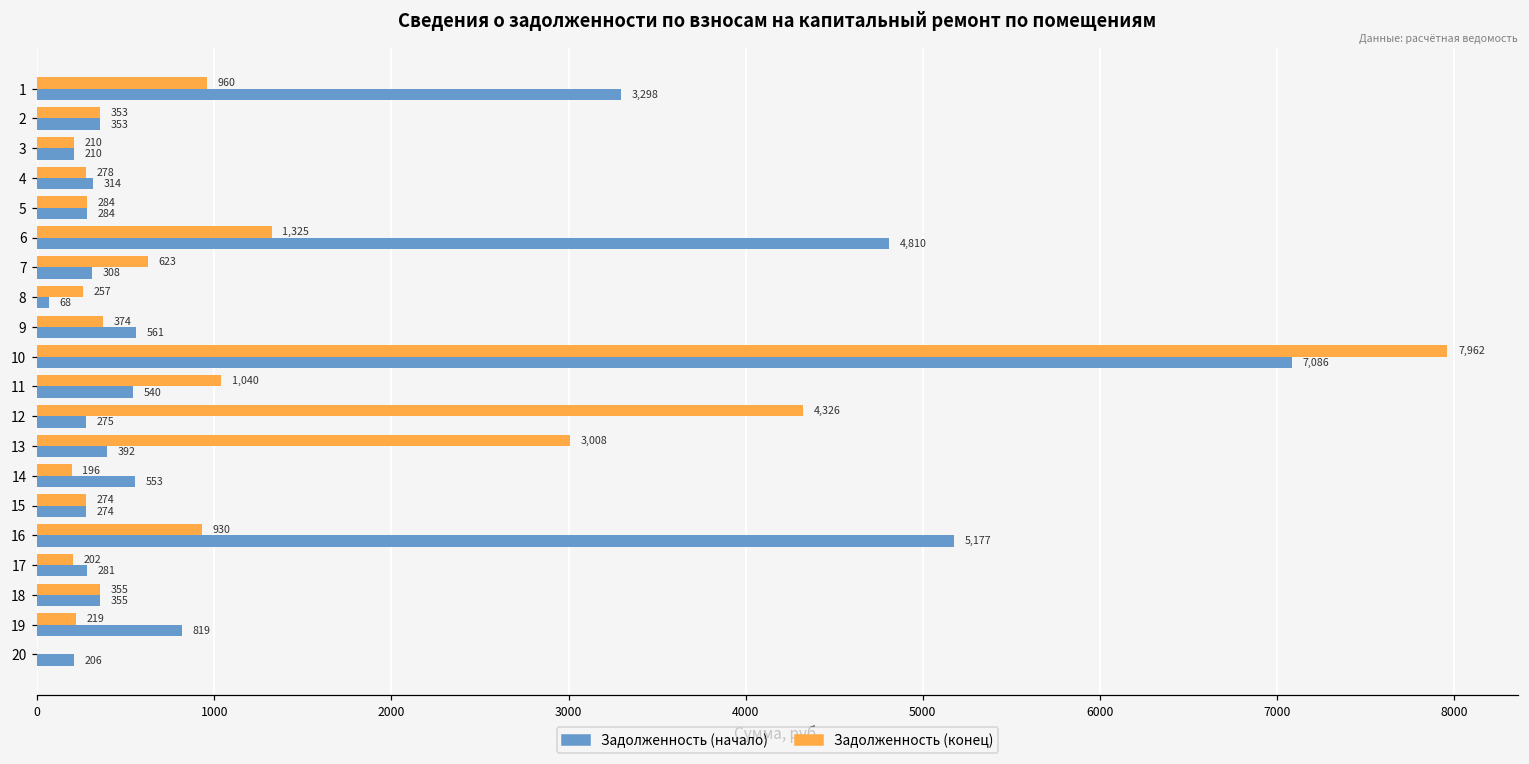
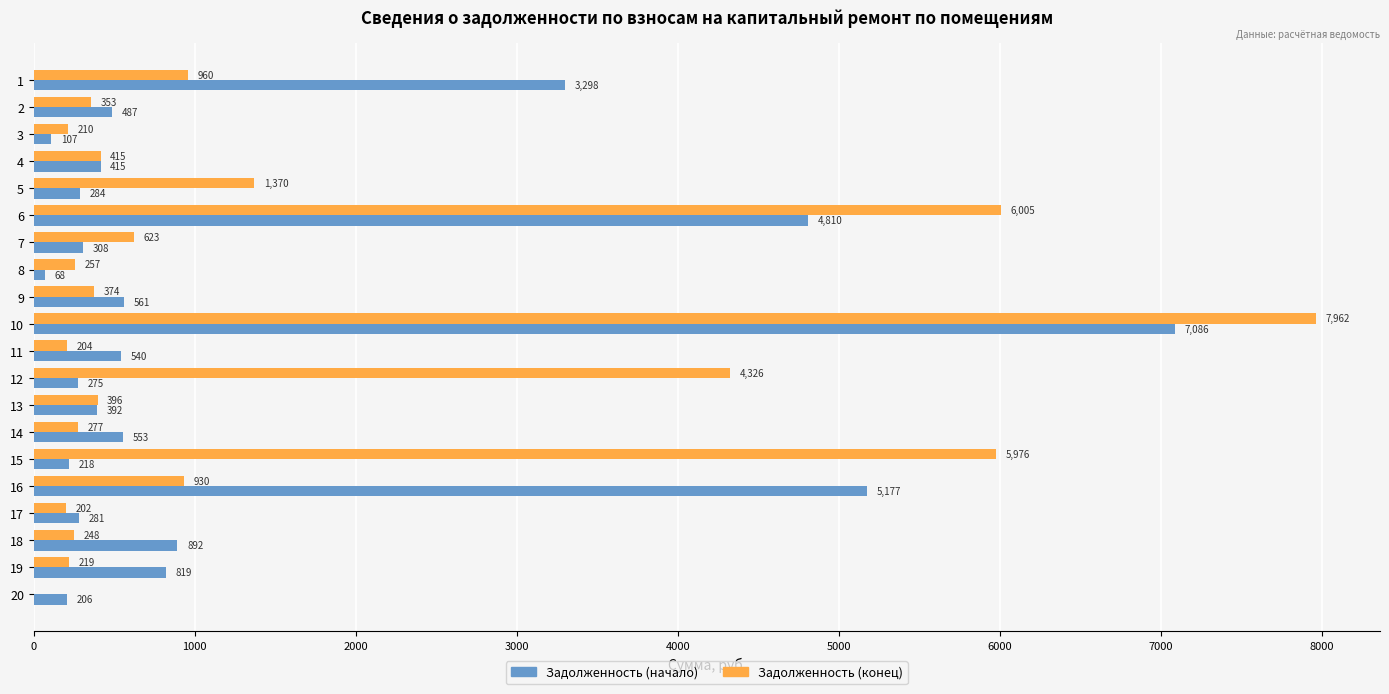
  {
    "Задолженность (начало)": {
      "1": "3,298",
-     "2": "353",
-     "3": "210",
-     "4": "314",
+     "2": "487",
+     "3": "107",
+     "4": "415",
      "5": "284",
      "6": "4,810",
      "7": "308",
      "8": "68",
      "9": "561",
      "10": "7,086",
      "11": "540",
      "12": "275",
      "13": "392",
      "14": "553",
-     "15": "274",
+     "15": "218",
      "16": "5,177",
      "17": "281",
-     "18": "355",
+     "18": "892",
      "19": "819",
      "20": "206"
    },
    "Задолженность (конец)": {
      "1": "960",
      "2": "353",
      "3": "210",
-     "4": "278",
-     "5": "284",
-     "6": "1,325",
+     "4": "415",
+     "5": "1,370",
+     "6": "6,005",
      "7": "623",
      "8": "257",
      "9": "374",
      "10": "7,962",
-     "11": "1,040",
+     "11": "204",
      "12": "4,326",
-     "13": "3,008",
-     "14": "196",
-     "15": "274",
+     "13": "396",
+     "14": "277",
+     "15": "5,976",
      "16": "930",
      "17": "202",
-     "18": "355",
+     "18": "248",
      "19": "219"
    }
  }
